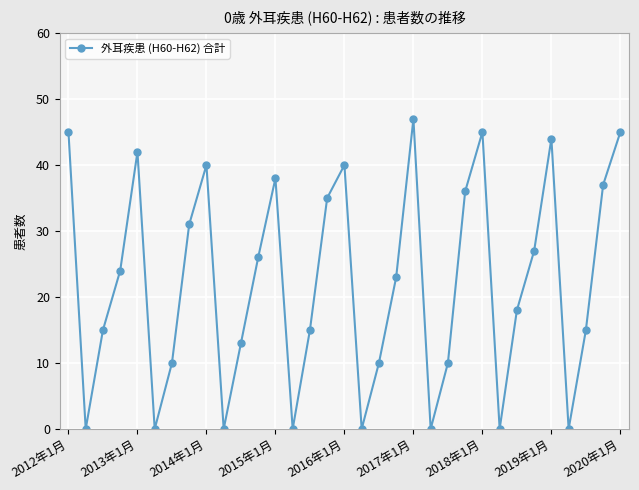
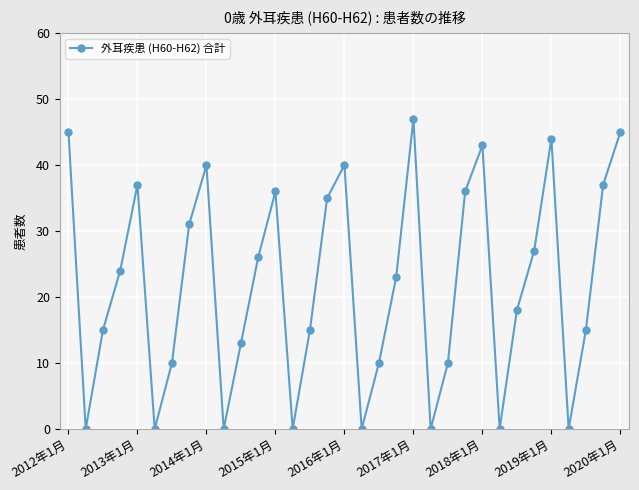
  {
    "2012年1月": 45,
-   "2013年1月": 42,
+   "2013年1月": 37,
    "2014年1月": 40,
-   "2015年1月": 38,
+   "2015年1月": 36,
    "2016年1月": 40,
    "2017年1月": 47,
-   "2018年1月": 45,
+   "2018年1月": 43,
    "2019年1月": 44,
    "2020年1月": 45
  }
